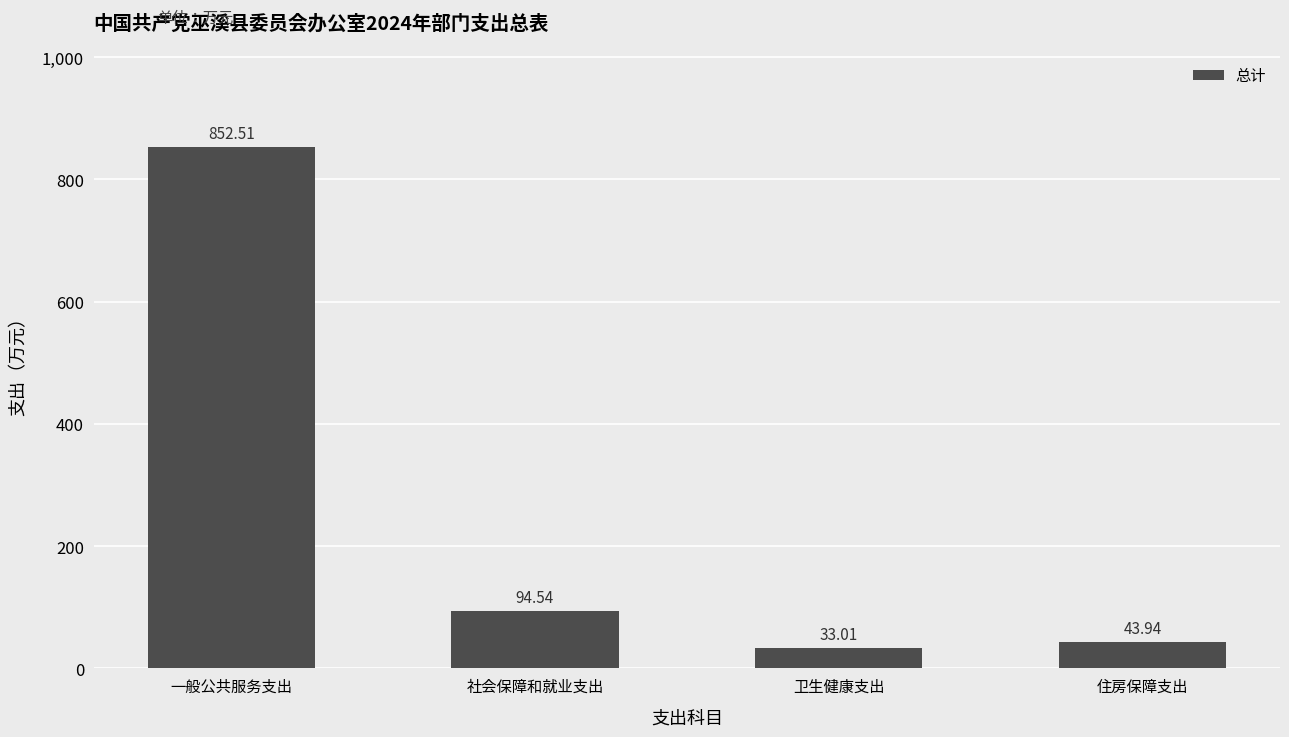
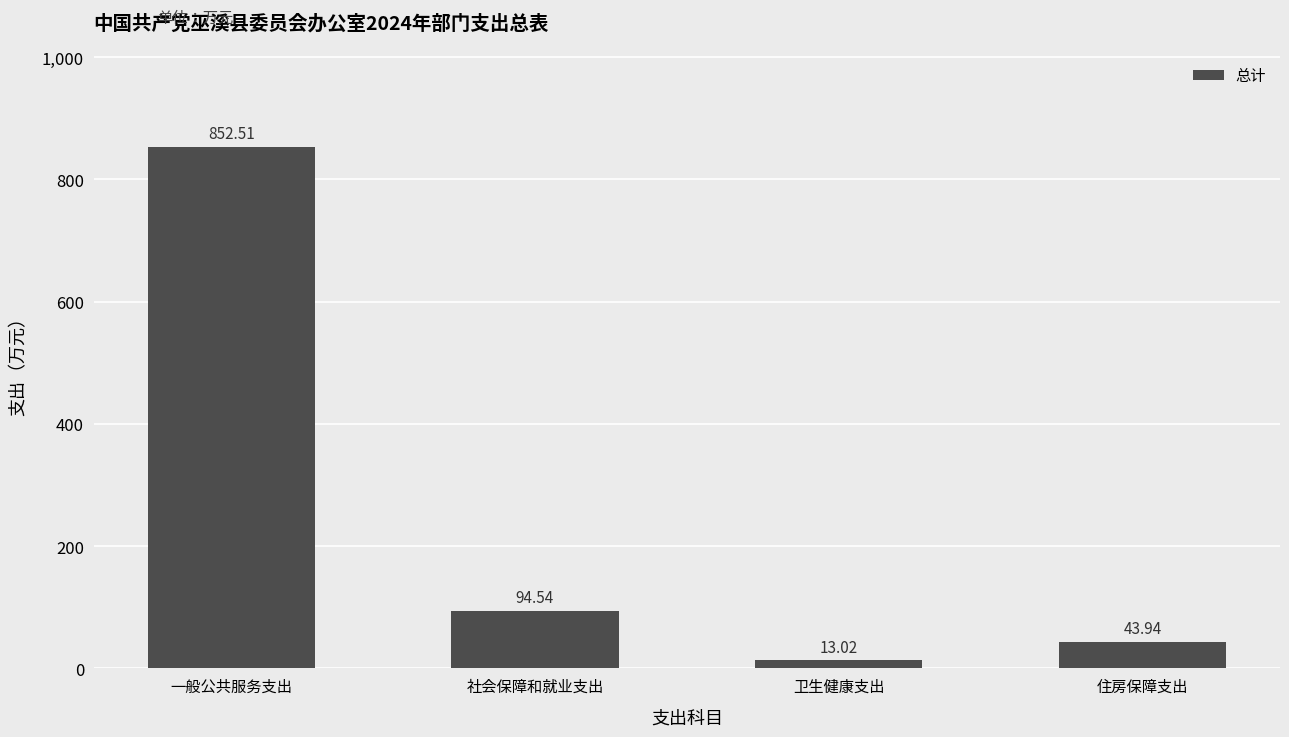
  {
    "一般公共服务支出": 852.51,
    "社会保障和就业支出": 94.54,
-   "卫生健康支出": 33.01,
+   "卫生健康支出": 13.02,
    "住房保障支出": 43.94
  }
